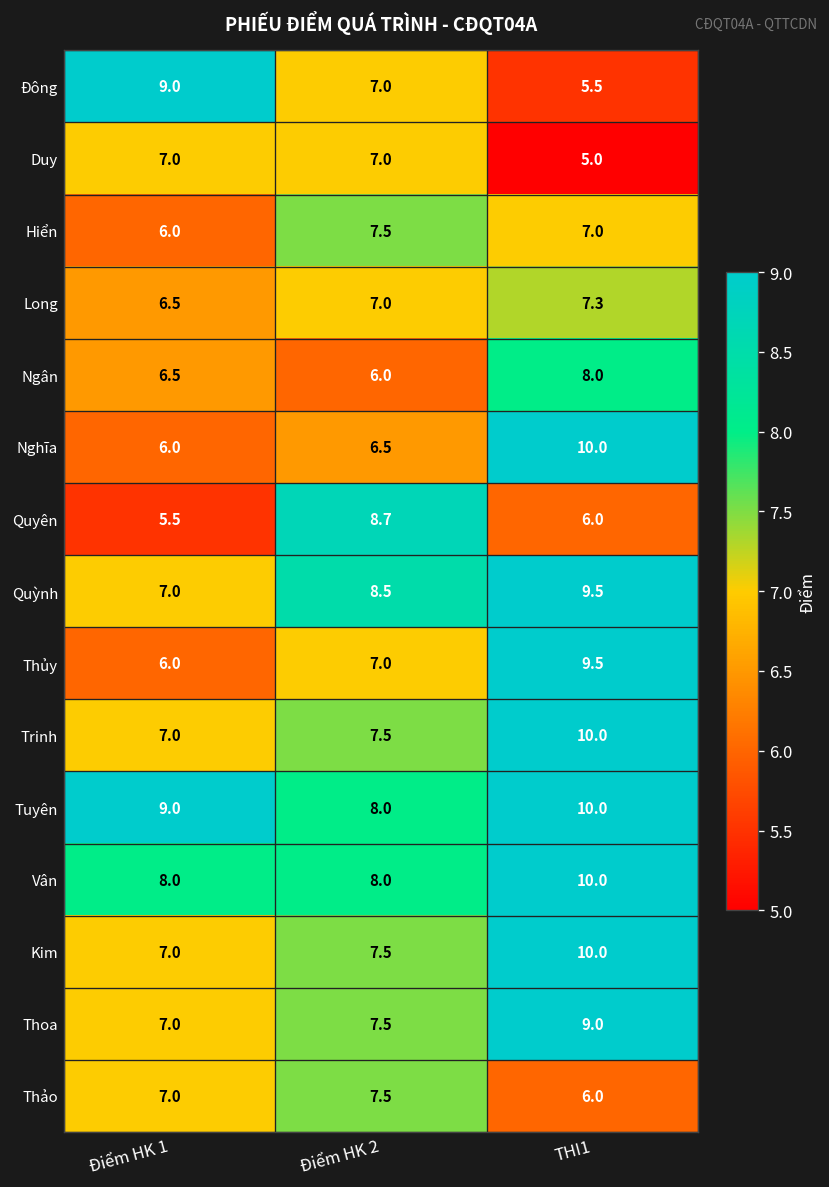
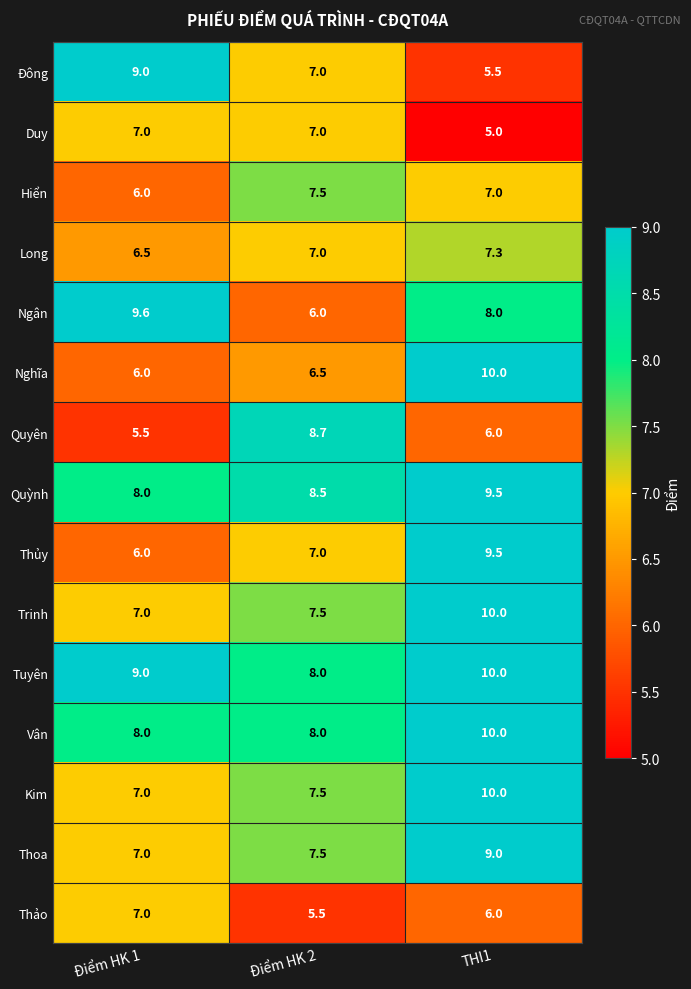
  {
    "Đông": {
      "Điểm HK 1": 9.0,
      "Điểm HK 2": 7.0,
      "THI1": 5.5
    },
    "Duy": {
      "Điểm HK 1": 7.0,
      "Điểm HK 2": 7.0,
      "THI1": 5.0
    },
    "Hiển": {
      "Điểm HK 1": 6.0,
      "Điểm HK 2": 7.5,
      "THI1": 7.0
    },
    "Long": {
      "Điểm HK 1": 6.5,
      "Điểm HK 2": 7.0,
      "THI1": 7.3
    },
    "Ngân": {
-     "Điểm HK 1": 6.5,
+     "Điểm HK 1": 9.6,
      "Điểm HK 2": 6.0,
      "THI1": 8.0
    },
    "Nghĩa": {
      "Điểm HK 1": 6.0,
      "Điểm HK 2": 6.5,
      "THI1": 10.0
    },
    "Quyên": {
      "Điểm HK 1": 5.5,
      "Điểm HK 2": 8.7,
      "THI1": 6.0
    },
    "Quỳnh": {
-     "Điểm HK 1": 7.0,
+     "Điểm HK 1": 8.0,
      "Điểm HK 2": 8.5,
      "THI1": 9.5
    },
    "Thủy": {
      "Điểm HK 1": 6.0,
      "Điểm HK 2": 7.0,
      "THI1": 9.5
    },
    "Trinh": {
      "Điểm HK 1": 7.0,
      "Điểm HK 2": 7.5,
      "THI1": 10.0
    },
    "Tuyên": {
      "Điểm HK 1": 9.0,
      "Điểm HK 2": 8.0,
      "THI1": 10.0
    },
    "Vân": {
      "Điểm HK 1": 8.0,
      "Điểm HK 2": 8.0,
      "THI1": 10.0
    },
    "Kim": {
      "Điểm HK 1": 7.0,
      "Điểm HK 2": 7.5,
      "THI1": 10.0
    },
    "Thoa": {
      "Điểm HK 1": 7.0,
      "Điểm HK 2": 7.5,
      "THI1": 9.0
    },
    "Thảo": {
      "Điểm HK 1": 7.0,
-     "Điểm HK 2": 7.5,
+     "Điểm HK 2": 5.5,
      "THI1": 6.0
    }
  }
